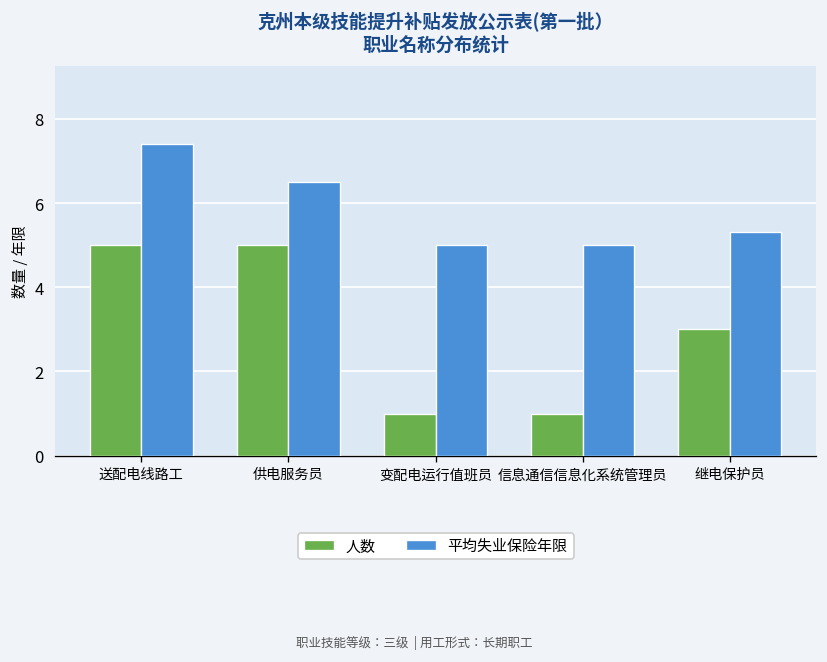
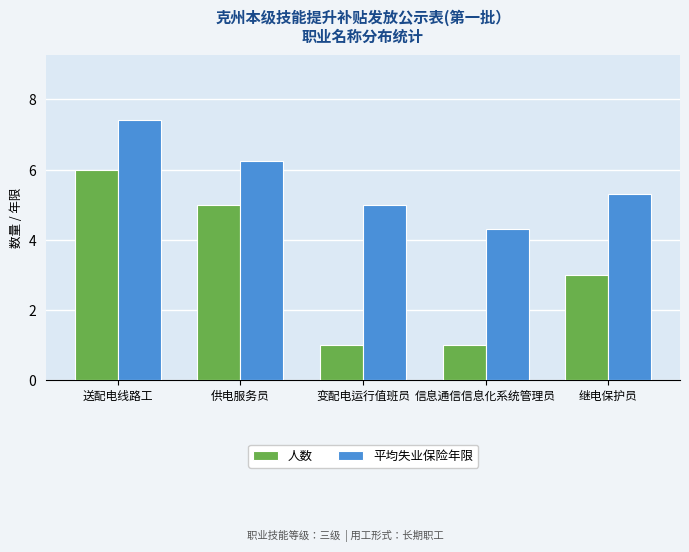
  {
    "人数": {
-     "送配电线路工": 5,
+     "送配电线路工": 6,
      "供电服务员": 5,
      "变配电运行值班员": 1,
      "信息通信信息化系统管理员": 1,
      "继电保护员": 3
    },
    "平均失业保险年限": {
      "送配电线路工": 7.4,
-     "供电服务员": 6.5,
+     "供电服务员": 6.3,
      "变配电运行值班员": 5.0,
-     "信息通信信息化系统管理员": 5.0,
+     "信息通信信息化系统管理员": 4.3,
      "继电保护员": 5.3
    }
  }
